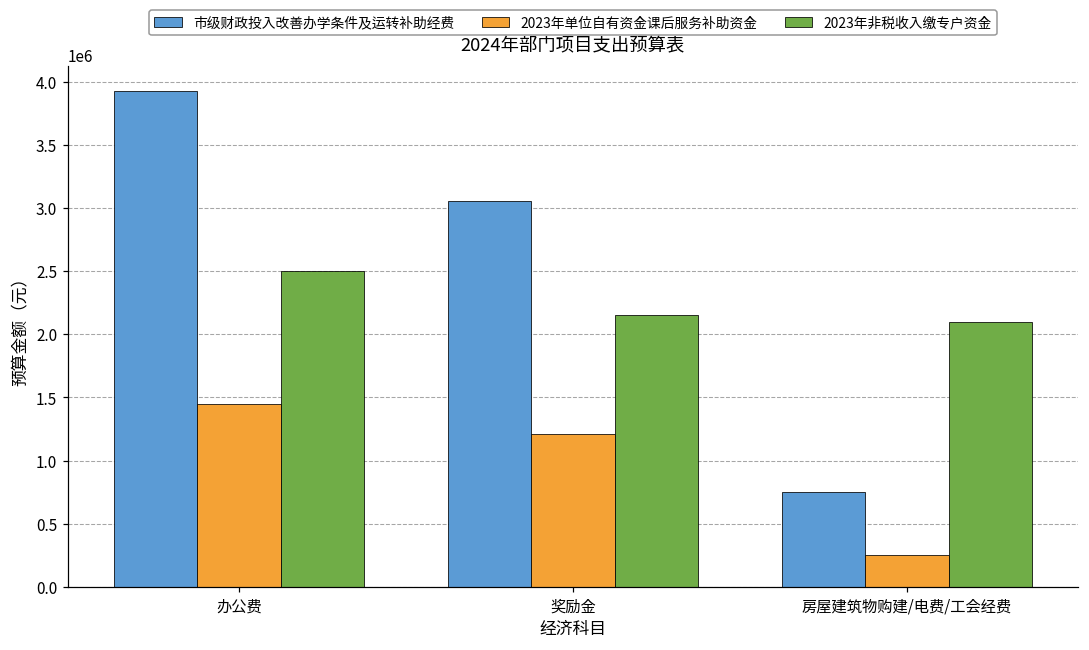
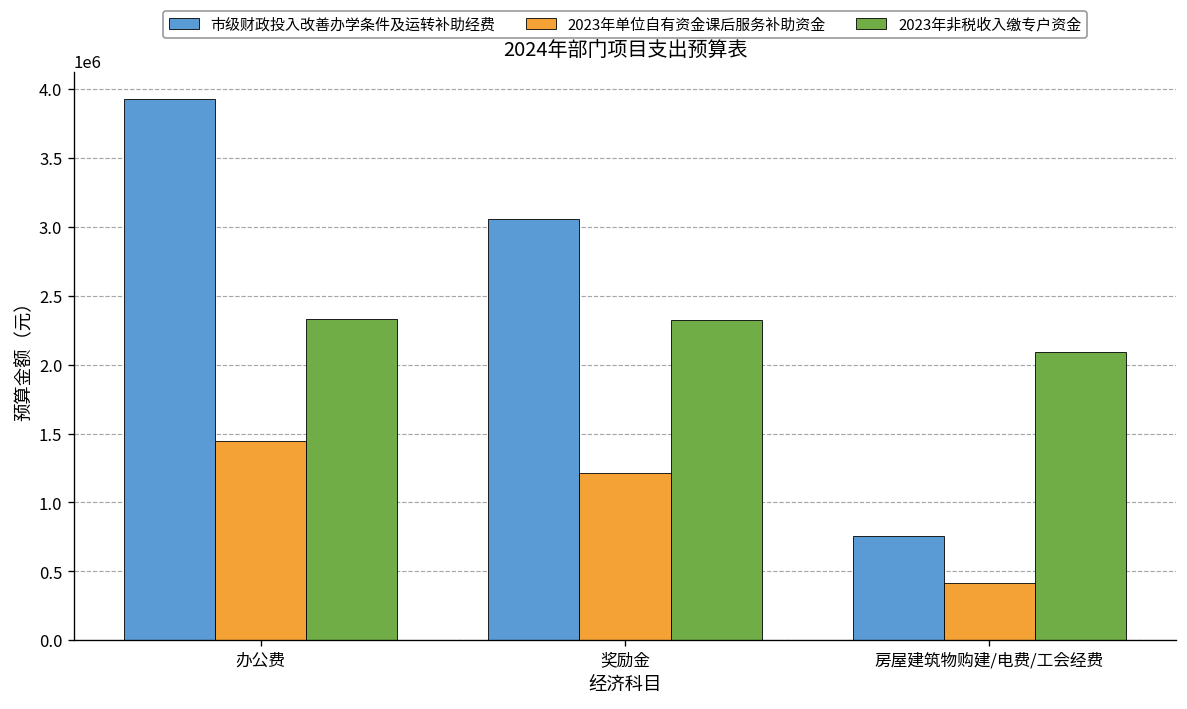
  {
    "市级财政投入改善办学条件及运转补助经费": {
      "办公费": 3930000,
      "奖励金": 3060000,
      "房屋建筑物购建/电费/工会经费": 750000
    },
    "2023年单位自有资金课后服务补助资金": {
      "办公费": 1450000,
      "奖励金": 1210000,
-     "房屋建筑物购建/电费/工会经费": 260000
+     "房屋建筑物购建/电费/工会经费": 420000
    },
    "2023年非税收入缴专户资金": {
-     "办公费": 2500000,
-     "奖励金": 2150000,
+     "办公费": 2330000,
+     "奖励金": 2320000,
      "房屋建筑物购建/电费/工会经费": 2090000
    }
  }
